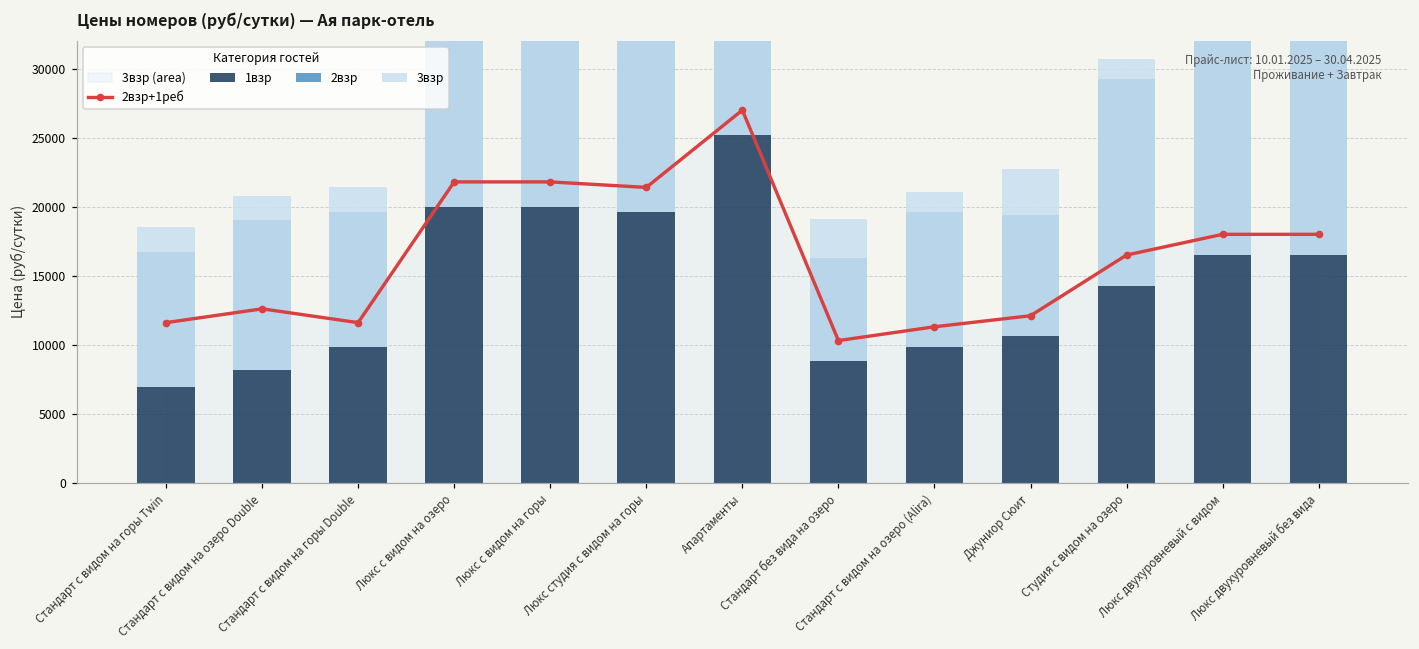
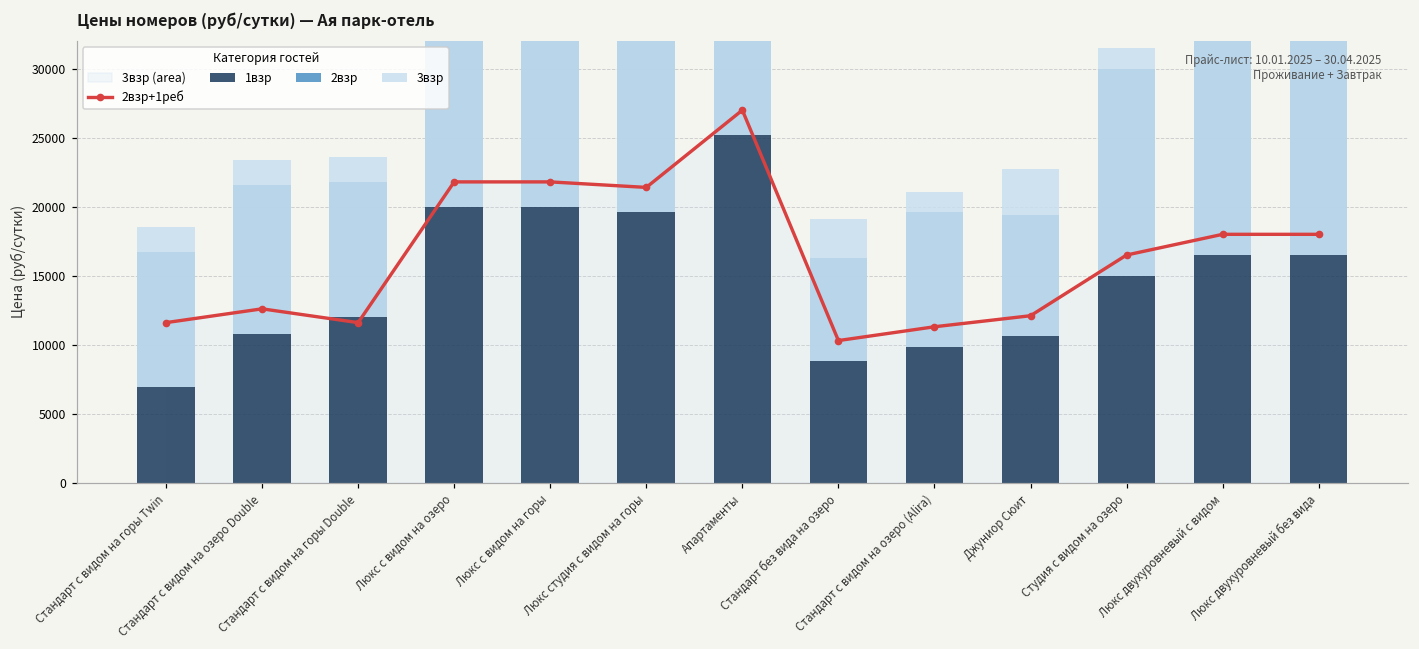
  {
    "1взр": {
      "Стандарт с видом на горы Twin": 6900,
-     "Стандарт с видом на озеро Double": 8200,
-     "Стандарт с видом на горы Double": 9800,
+     "Стандарт с видом на озеро Double": 10800,
+     "Стандарт с видом на горы Double": 12000,
      "Люкс с видом на озеро": 20000,
      "Люкс с видом на горы": 20000,
      "Люкс студия с видом на горы": 19600,
      "Апартаменты": 25200,
      "Стандарт без вида на озеро": 8800,
      "Стандарт с видом на озеро (Alira)": 9800,
      "Джуниор Сюит": 10600,
-     "Студия с видом на озеро": 14200,
+     "Студия с видом на озеро": 15000,
      "Люкс двухуровневый с видом": 16500,
      "Люкс двухуровневый без вида": 16500
    }
  }
